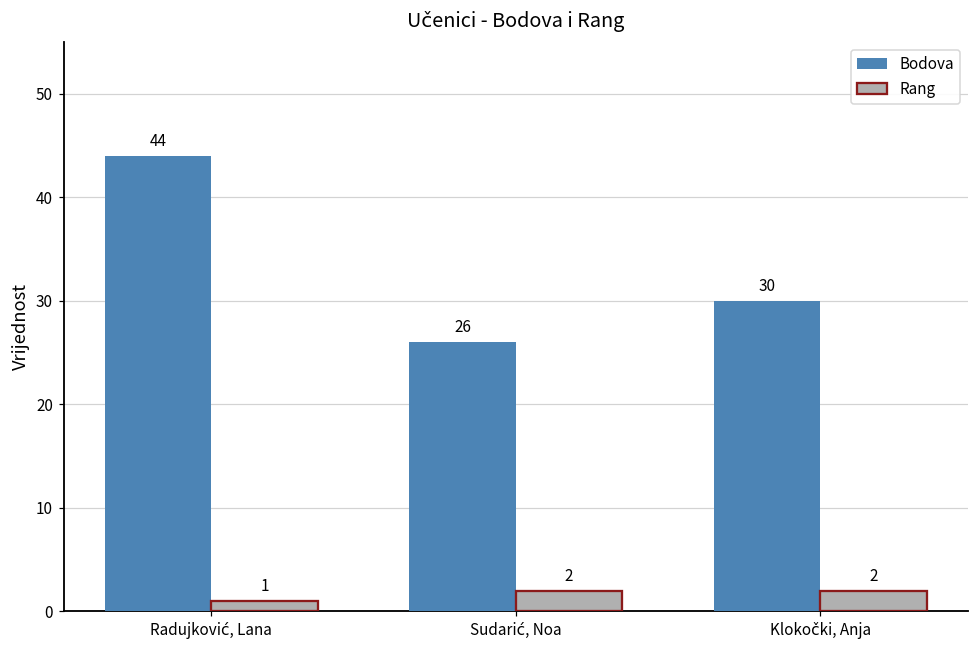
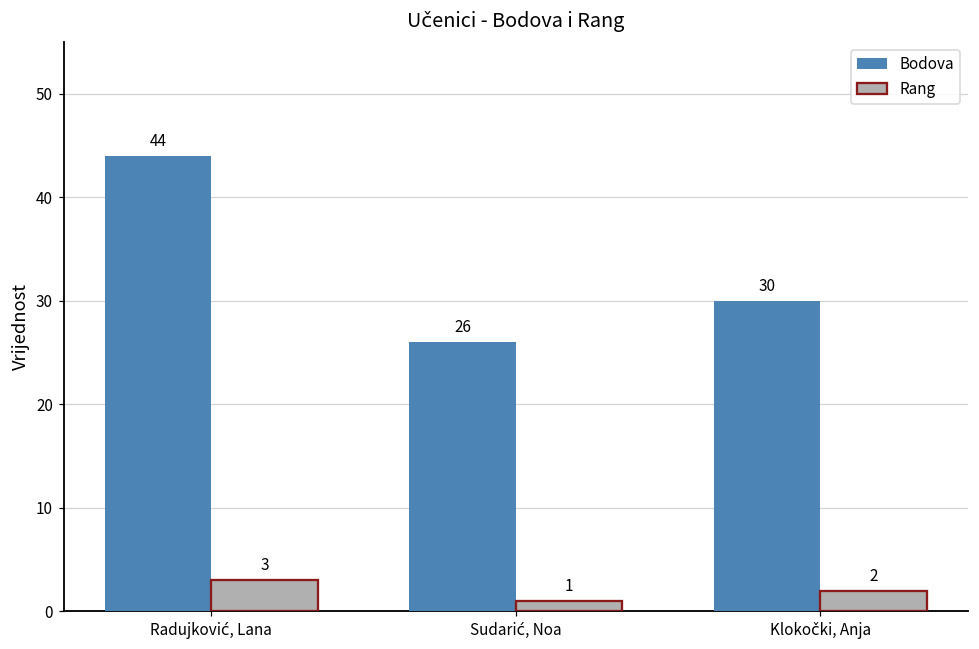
  {
    "Bodova": {
      "Radujković, Lana": 44,
      "Sudarić, Noa": 26,
      "Klokočki, Anja": 30
    },
    "Rang": {
-     "Radujković, Lana": 1,
-     "Sudarić, Noa": 2,
+     "Radujković, Lana": 3,
+     "Sudarić, Noa": 1,
      "Klokočki, Anja": 2
    }
  }
